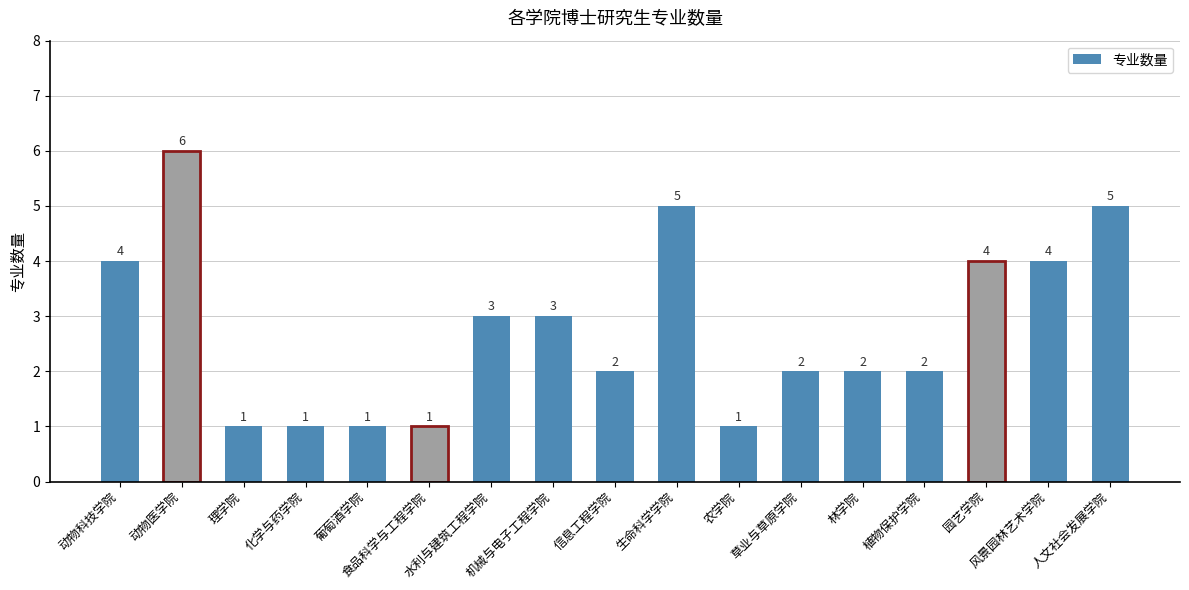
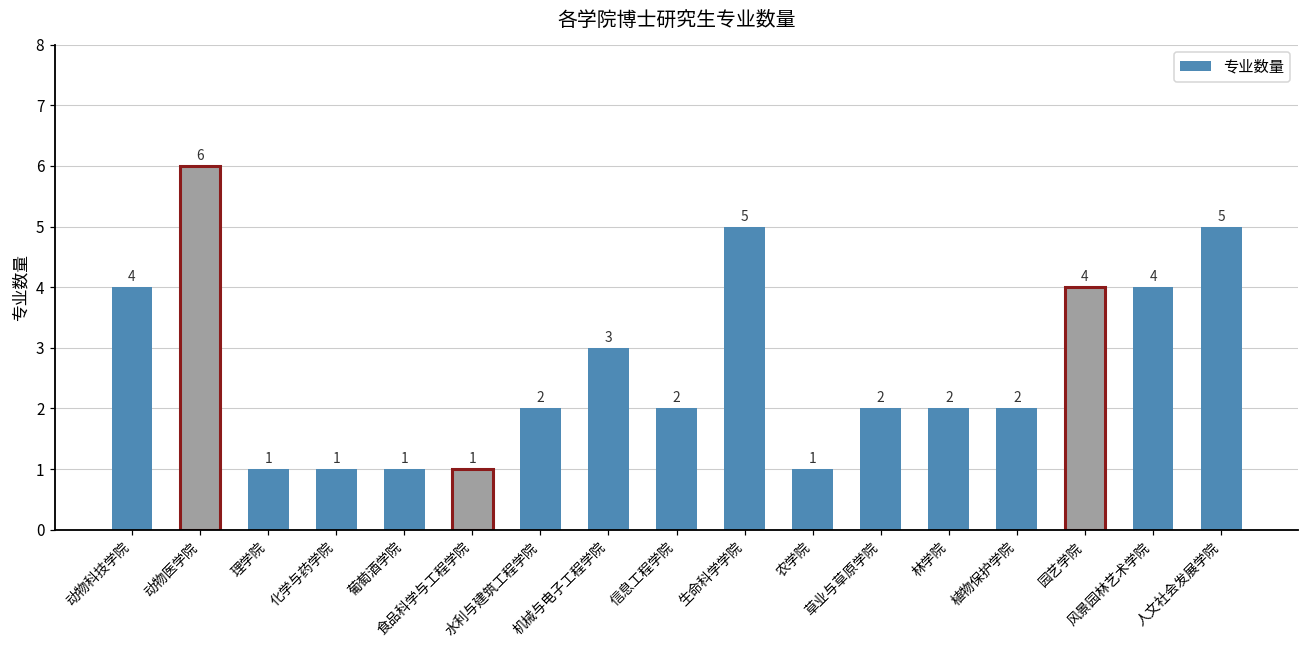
  {
    "专业数量": {
      "动物科技学院": 4,
      "动物医学院": 6,
      "理学院": 1,
      "化学与药学院": 1,
      "葡萄酒学院": 1,
      "食品科学与工程学院": 1,
-     "水利与建筑工程学院": 3,
+     "水利与建筑工程学院": 2,
      "机械与电子工程学院": 3,
      "信息工程学院": 2,
      "生命科学学院": 5,
      "农学院": 1,
      "草业与草原学院": 2,
      "林学院": 2,
      "植物保护学院": 2,
      "园艺学院": 4,
      "风景园林艺术学院": 4,
      "人文社会发展学院": 5
    }
  }
